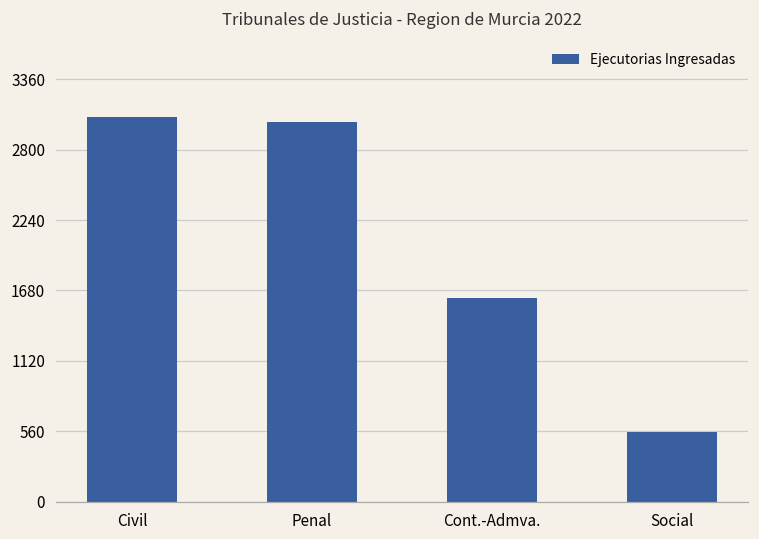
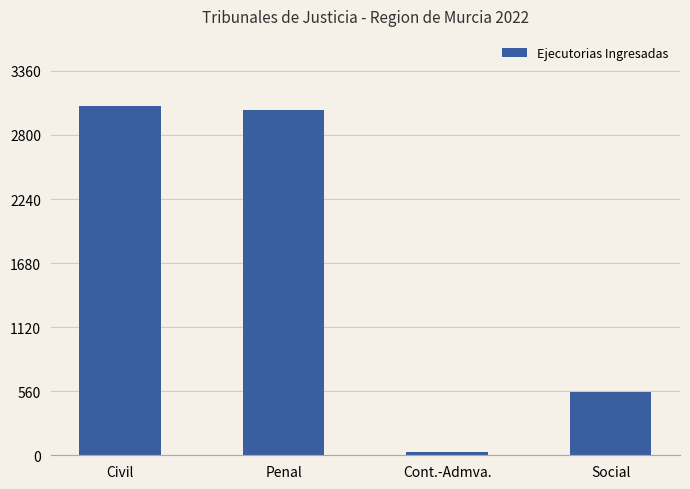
  {
    "Civil": 3060,
    "Penal": 3020,
-   "Cont.-Admva.": 1620,
+   "Cont.-Admva.": 30,
    "Social": 560
  }
